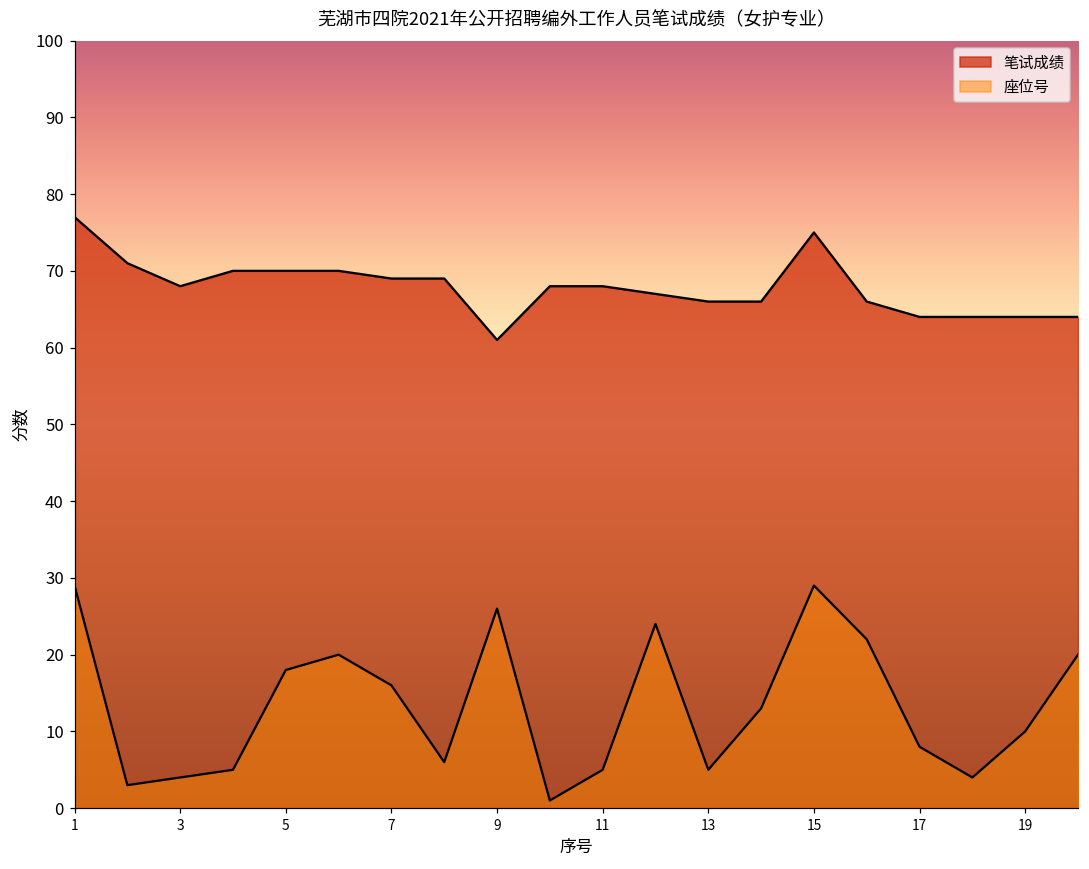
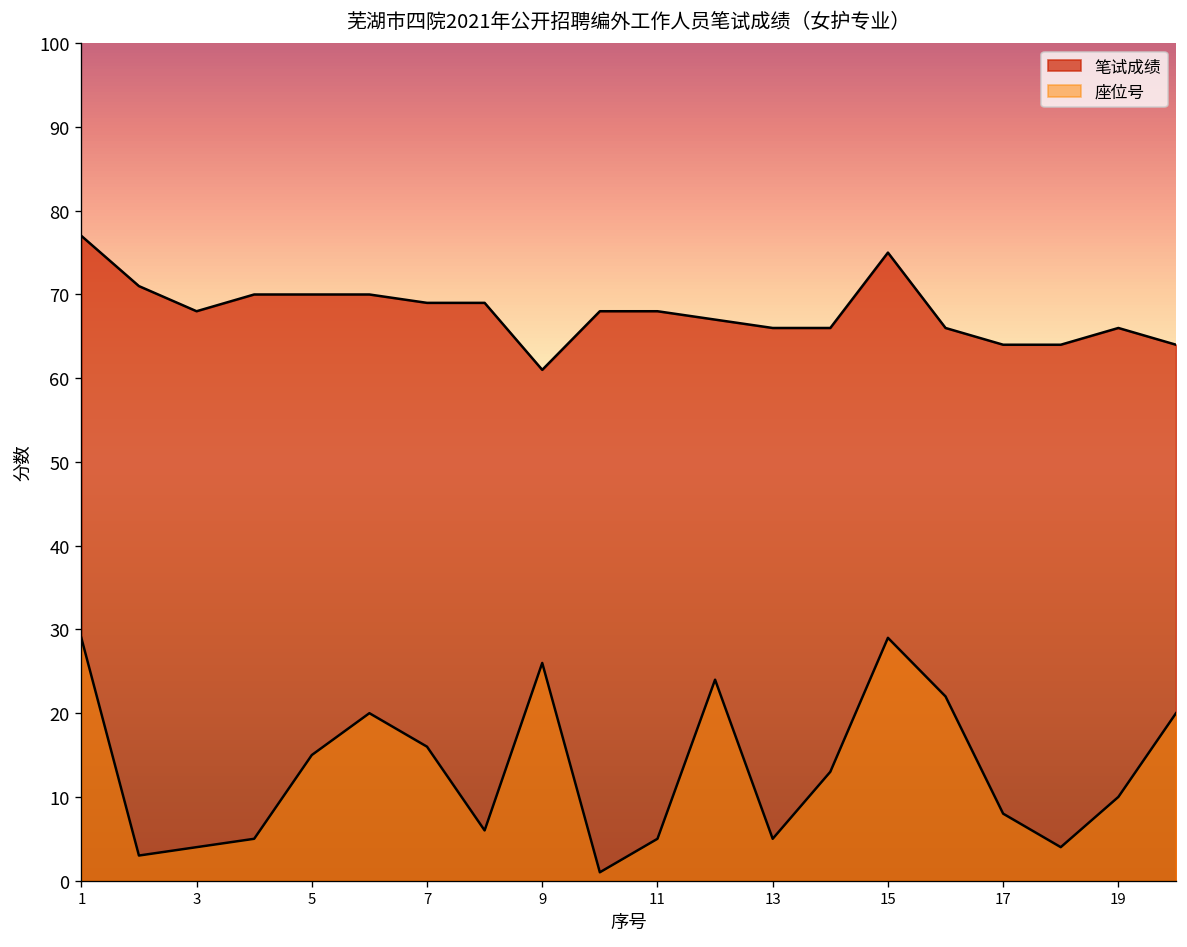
  {
    "笔试成绩": {
      "1": 77,
      "3": 68,
      "5": 70,
      "7": 69,
      "9": 61,
      "11": 68,
      "13": 66,
      "15": 75,
      "17": 64,
-     "19": 64
+     "19": 66
    },
    "座位号": {
      "1": 29,
      "3": 4,
-     "5": 18,
+     "5": 15,
      "7": 16,
      "9": 26,
      "11": 5,
      "13": 5,
      "15": 29,
      "17": 8,
      "19": 10
    }
  }
